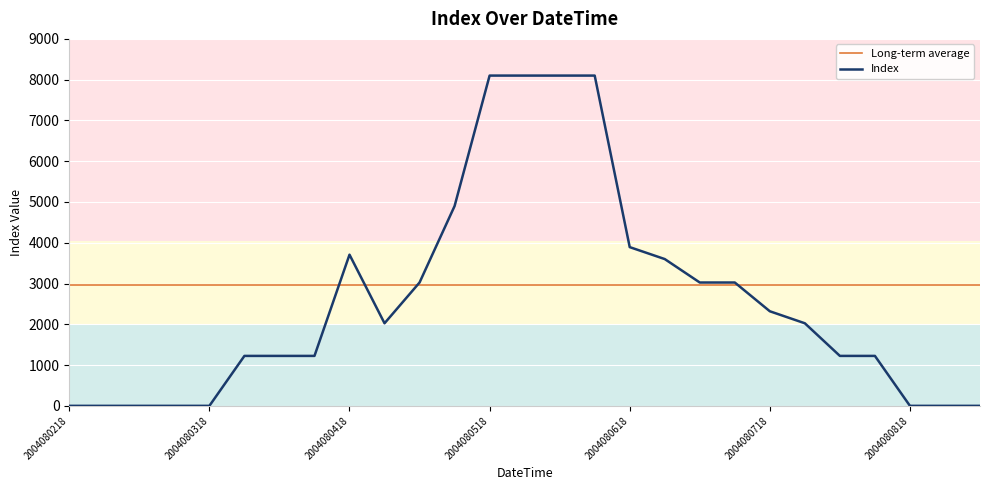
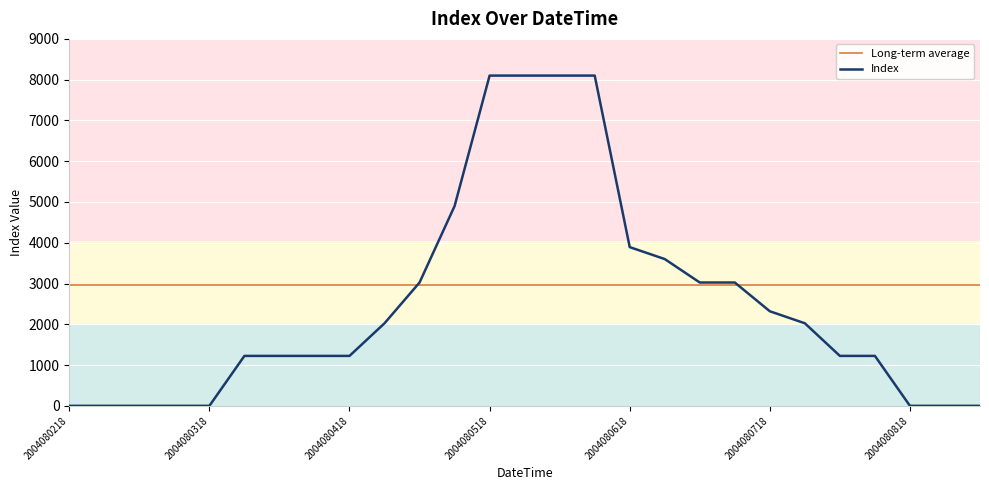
  {
    "2004080218": 0,
    "2004080318": 0,
-   "2004080418": 3700,
+   "2004080418": 1200,
    "2004080518": 8100,
    "2004080618": 3900,
    "2004080718": 2300,
    "2004080818": 0
  }
